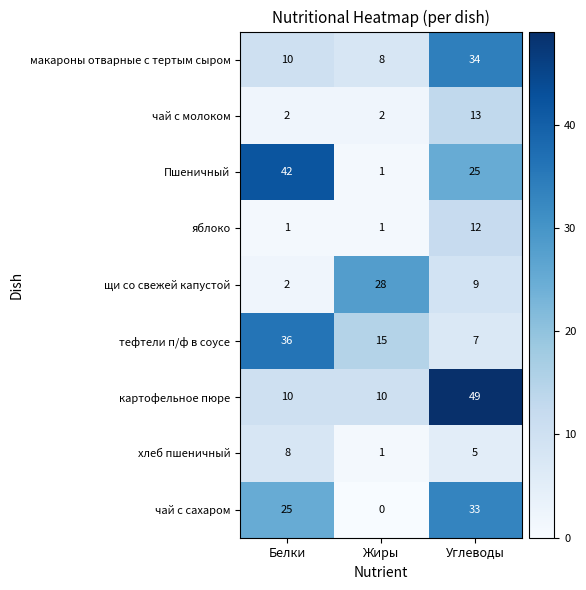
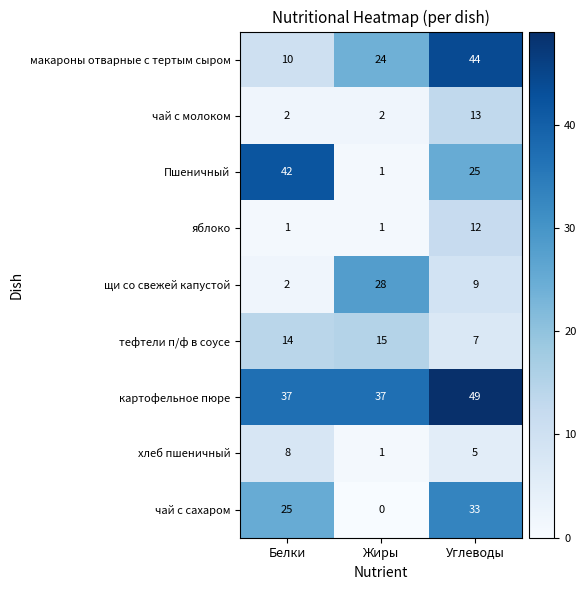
  {
    "макароны отварные с тертым сыром": {
      "Белки": 10,
-     "Жиры": 8,
-     "Углеводы": 34
+     "Жиры": 24,
+     "Углеводы": 44
    },
    "чай с молоком": {
      "Белки": 2,
      "Жиры": 2,
      "Углеводы": 13
    },
    "Пшеничный": {
      "Белки": 42,
      "Жиры": 1,
      "Углеводы": 25
    },
    "яблоко": {
      "Белки": 1,
      "Жиры": 1,
      "Углеводы": 12
    },
    "щи со свежей капустой": {
      "Белки": 2,
      "Жиры": 28,
      "Углеводы": 9
    },
    "тефтели п/ф в соусе": {
-     "Белки": 36,
+     "Белки": 14,
      "Жиры": 15,
      "Углеводы": 7
    },
    "картофельное пюре": {
-     "Белки": 10,
-     "Жиры": 10,
+     "Белки": 37,
+     "Жиры": 37,
      "Углеводы": 49
    },
    "хлеб пшеничный": {
      "Белки": 8,
      "Жиры": 1,
      "Углеводы": 5
    },
    "чай с сахаром": {
      "Белки": 25,
      "Жиры": 0,
      "Углеводы": 33
    }
  }
